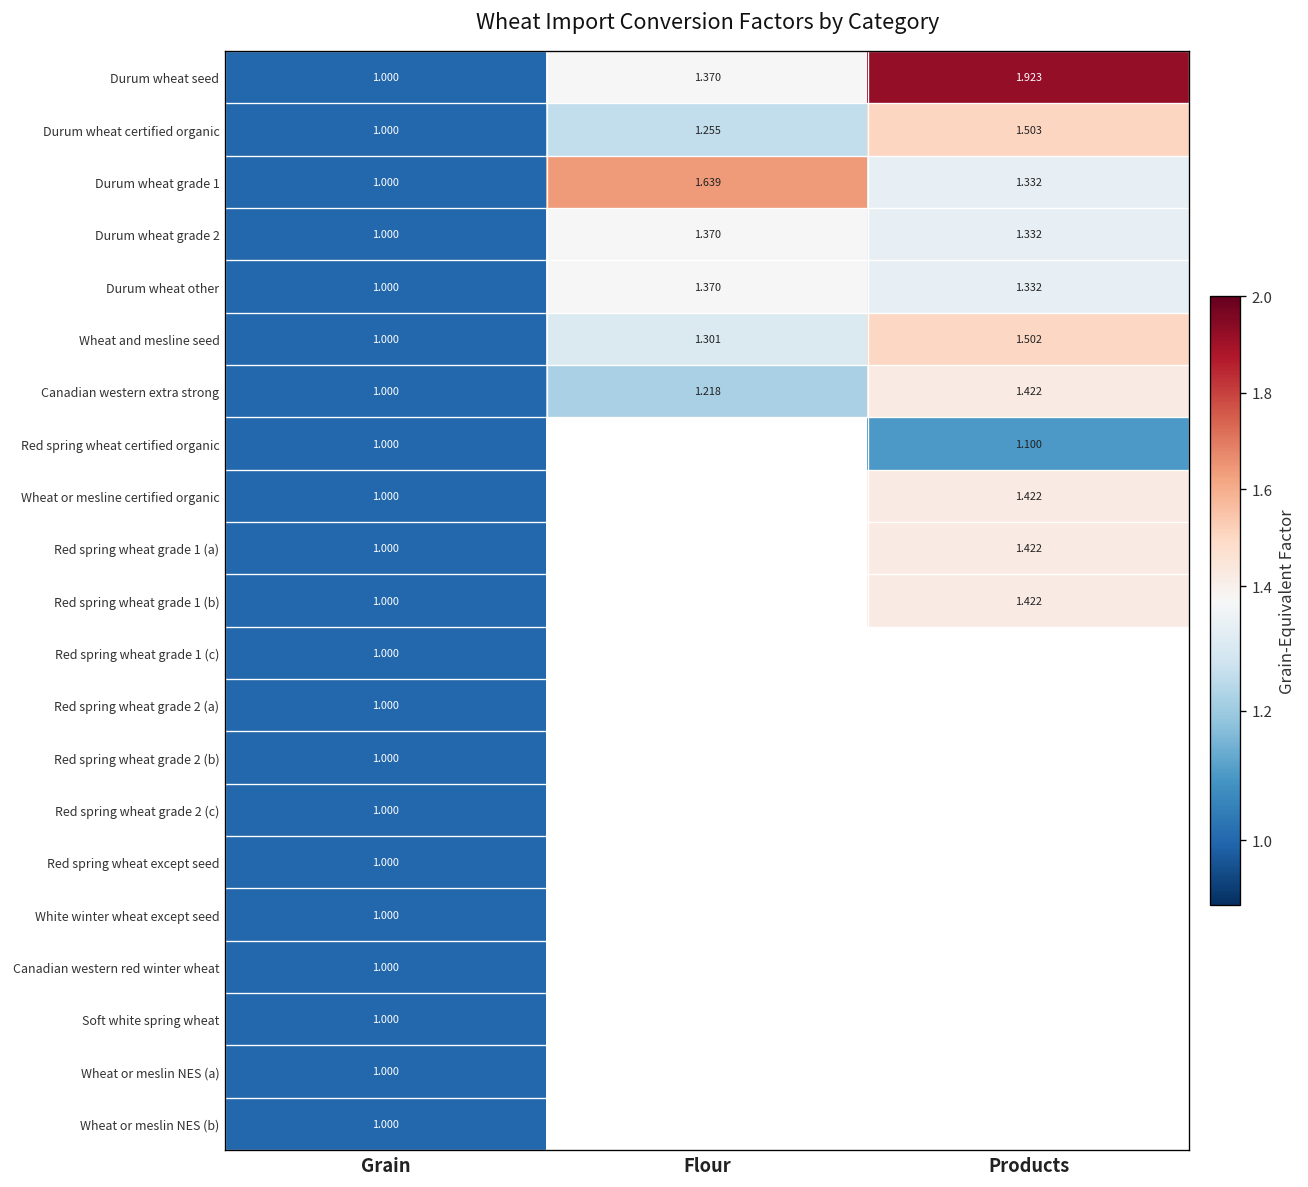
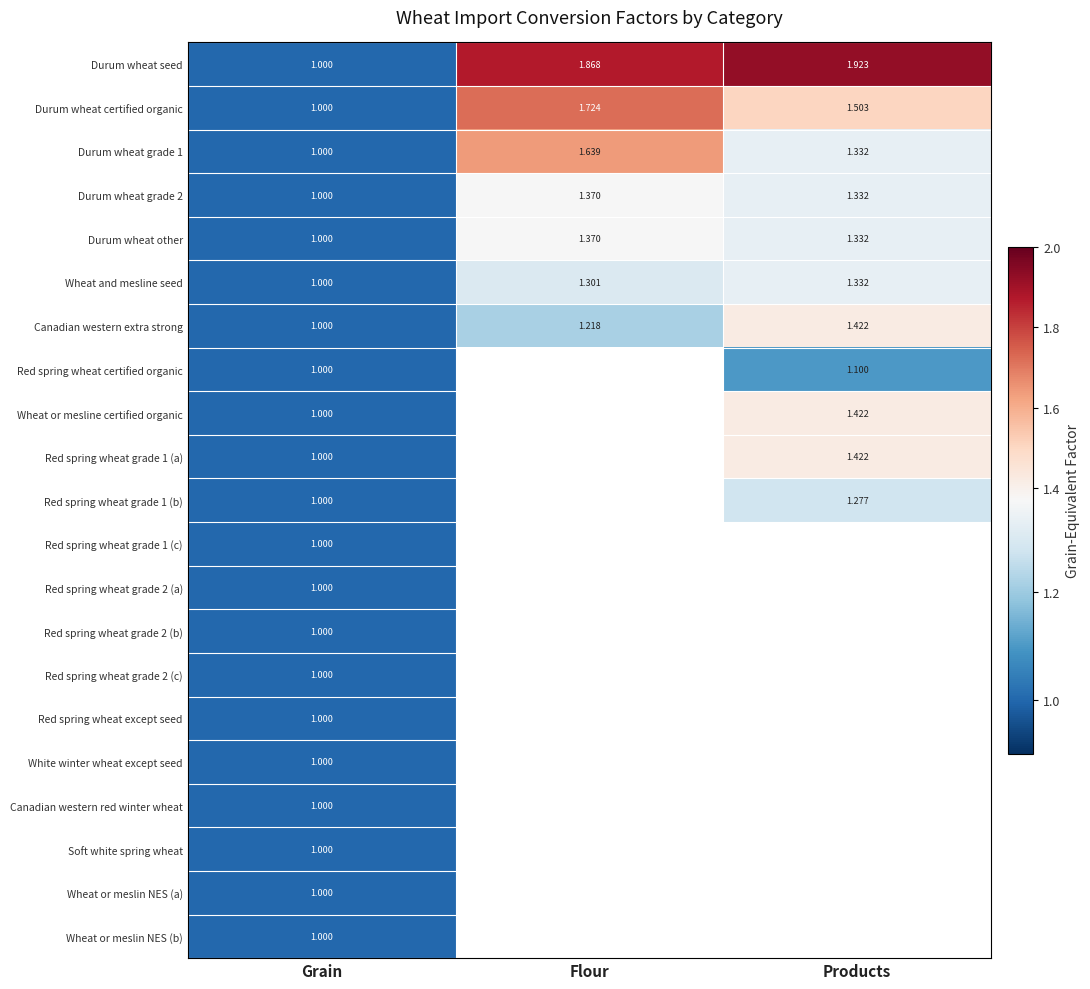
  {
    "Durum wheat seed": {
      "Grain": 1.000,
-     "Flour": 1.370,
+     "Flour": 1.868,
      "Products": 1.923
    },
    "Durum wheat certified organic": {
      "Grain": 1.000,
-     "Flour": 1.255,
+     "Flour": 1.724,
      "Products": 1.503
    },
    "Durum wheat grade 1": {
      "Grain": 1.000,
      "Flour": 1.639,
      "Products": 1.332
    },
    "Durum wheat grade 2": {
      "Grain": 1.000,
      "Flour": 1.370,
      "Products": 1.332
    },
    "Durum wheat other": {
      "Grain": 1.000,
      "Flour": 1.370,
      "Products": 1.332
    },
    "Wheat and mesline seed": {
      "Grain": 1.000,
      "Flour": 1.301,
-     "Products": 1.502
+     "Products": 1.332
    },
    "Canadian western extra strong": {
      "Grain": 1.000,
      "Flour": 1.218,
      "Products": 1.422
    },
    "Red spring wheat certified organic": {
      "Grain": 1.000,
      "Products": 1.100
    },
    "Wheat or mesline certified organic": {
      "Grain": 1.000,
      "Products": 1.422
    },
    "Red spring wheat grade 1 (a)": {
      "Grain": 1.000,
      "Products": 1.422
    },
    "Red spring wheat grade 1 (b)": {
      "Grain": 1.000,
-     "Products": 1.422
+     "Products": 1.277
    },
    "Red spring wheat grade 1 (c)": {
      "Grain": 1.000
    },
    "Red spring wheat grade 2 (a)": {
      "Grain": 1.000
    },
    "Red spring wheat grade 2 (b)": {
      "Grain": 1.000
    },
    "Red spring wheat grade 2 (c)": {
      "Grain": 1.000
    },
    "Red spring wheat except seed": {
      "Grain": 1.000
    },
    "White winter wheat except seed": {
      "Grain": 1.000
    },
    "Canadian western red winter wheat": {
      "Grain": 1.000
    },
    "Soft white spring wheat": {
      "Grain": 1.000
    },
    "Wheat or meslin NES (a)": {
      "Grain": 1.000
    },
    "Wheat or meslin NES (b)": {
      "Grain": 1.000
    }
  }
